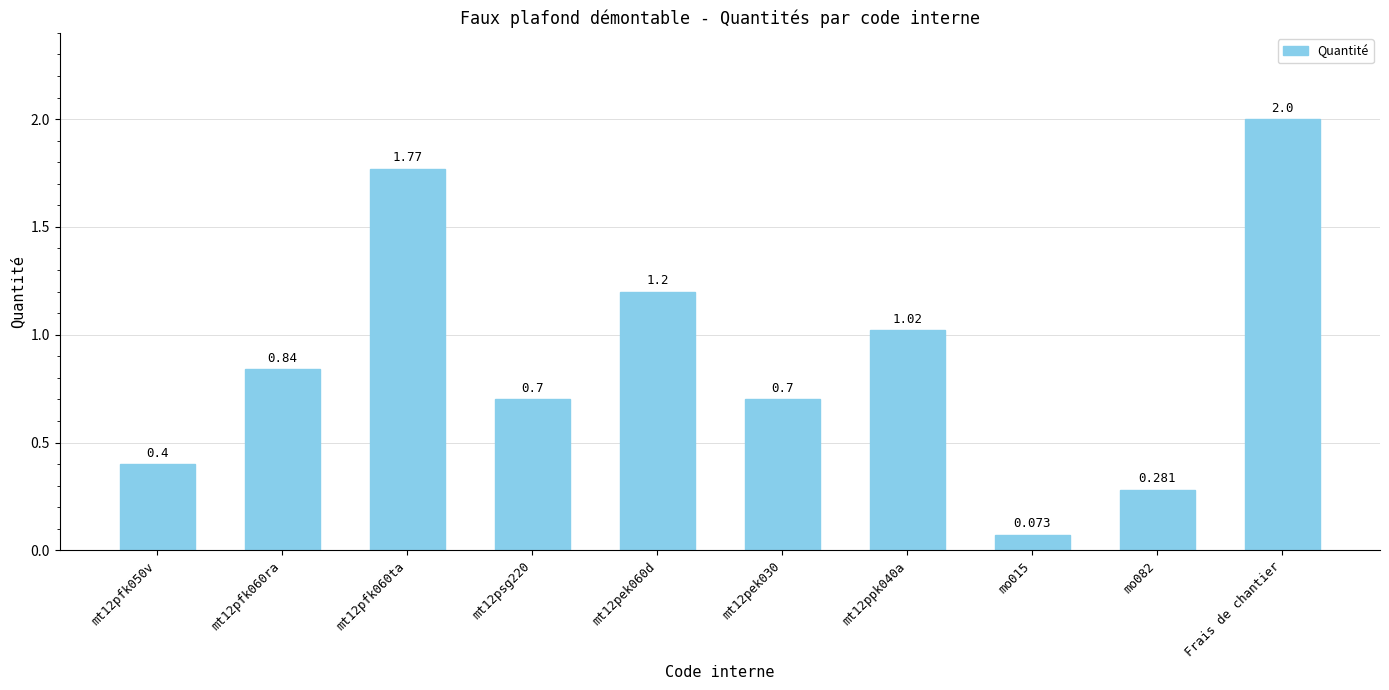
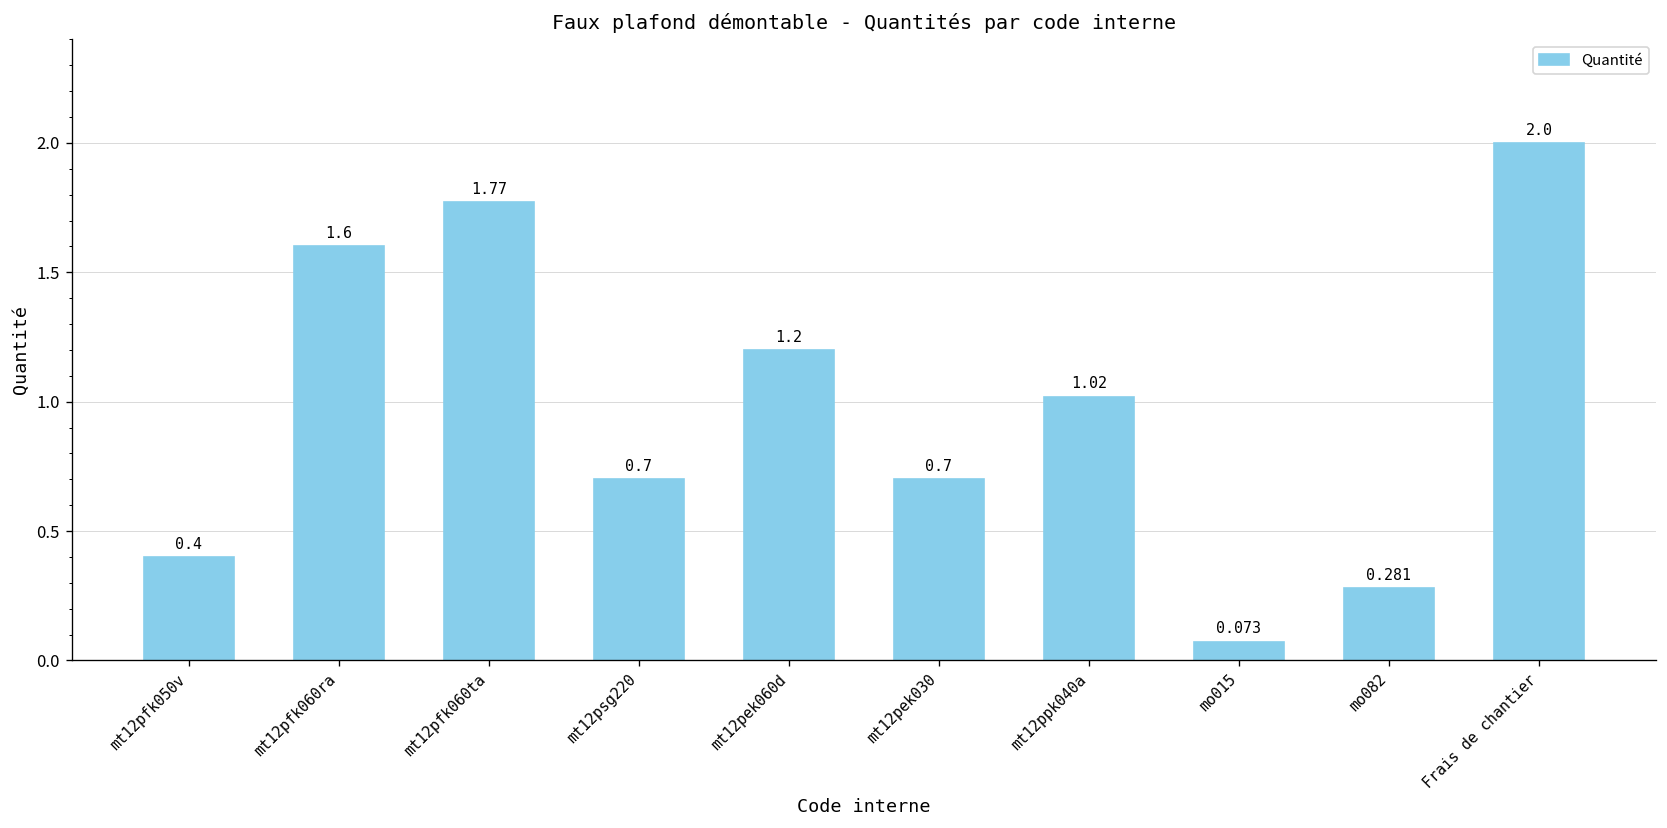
  {
    "mt12pfk050v": 0.4,
-   "mt12pfk060ra": 0.84,
+   "mt12pfk060ra": 1.6,
    "mt12pfk060ta": 1.77,
    "mt12psg220": 0.7,
    "mt12pek060d": 1.2,
    "mt12pek030": 0.7,
    "mt12ppk040a": 1.02,
    "mo015": 0.073,
    "mo082": 0.281,
    "Frais de chantier": 2.0
  }
